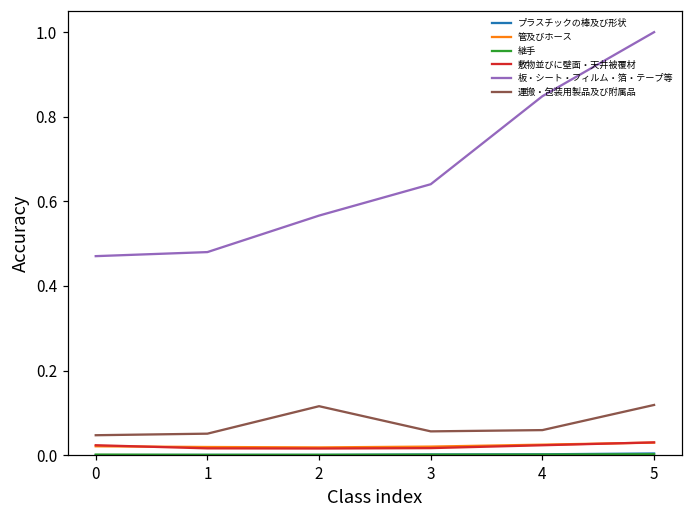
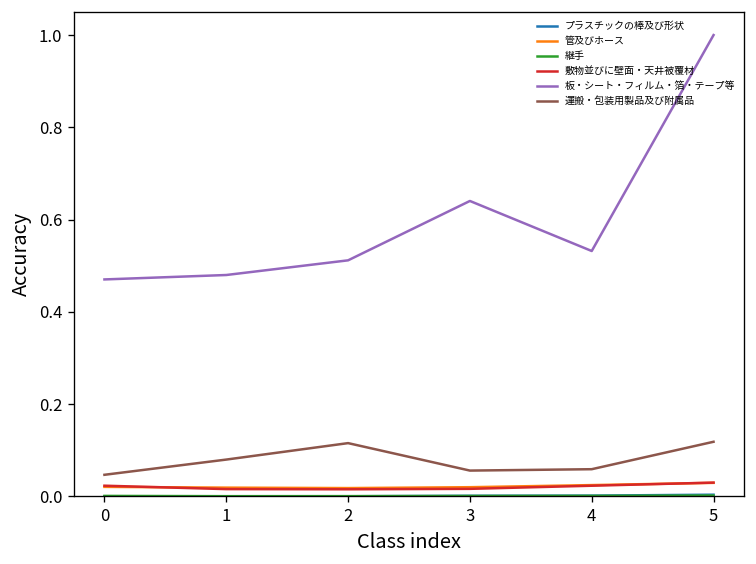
  {
    "板・シート・フィルム・箔・テープ等": {
      "0": 0.47,
      "1": 0.48,
-     "2": 0.57,
+     "2": 0.51,
      "3": 0.64,
-     "4": 0.85,
+     "4": 0.53,
      "5": 1.00
    },
    "運搬・包装用製品及び附属品": {
      "0": 0.05,
-     "1": 0.05,
+     "1": 0.08,
      "2": 0.12,
      "3": 0.06,
      "4": 0.06,
      "5": 0.12
    }
  }
